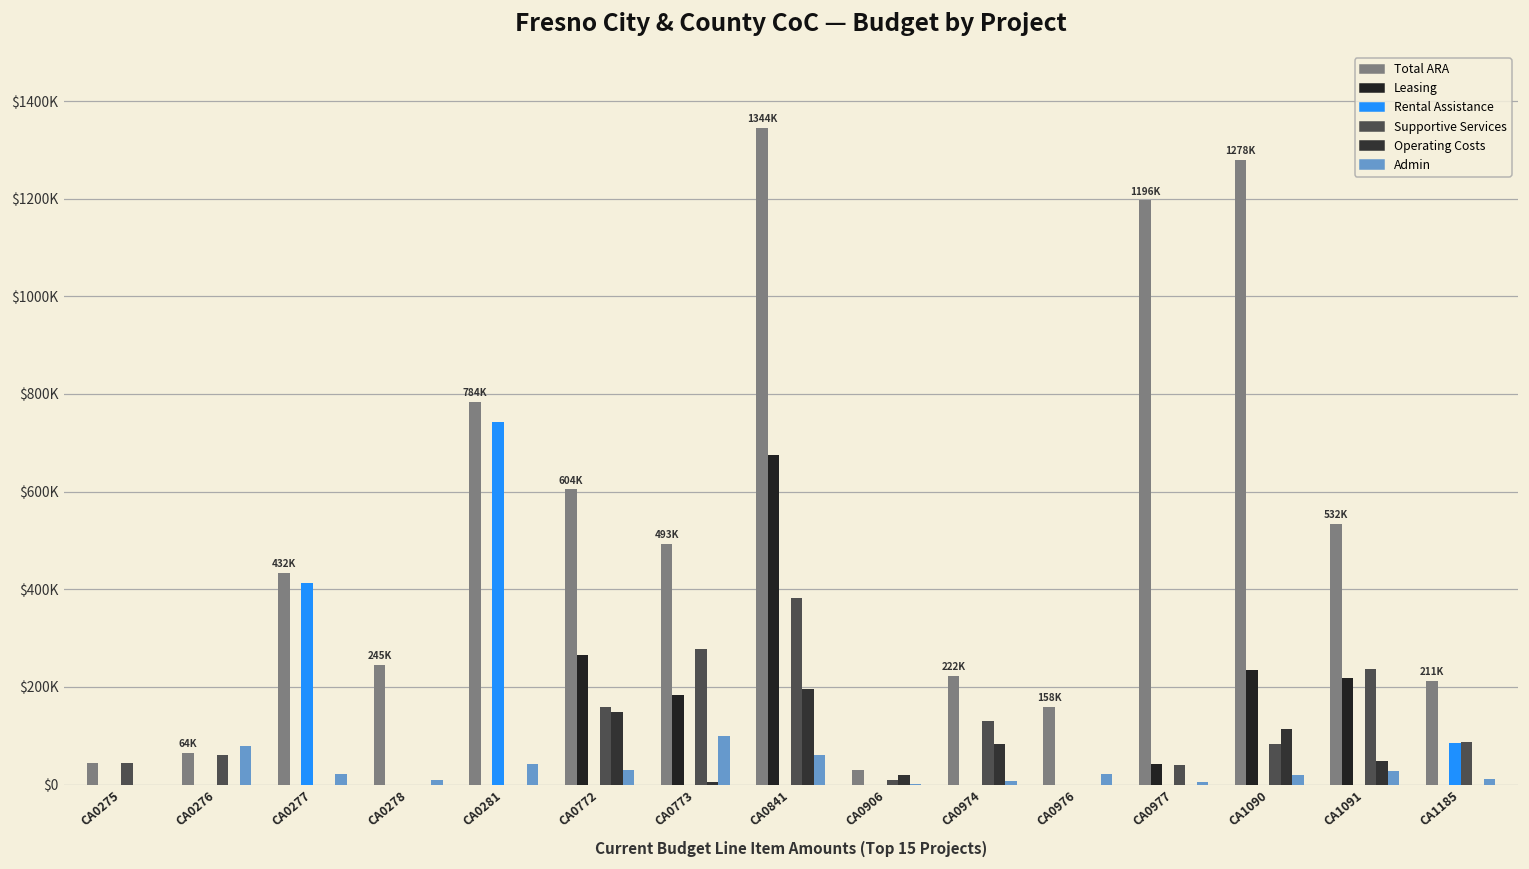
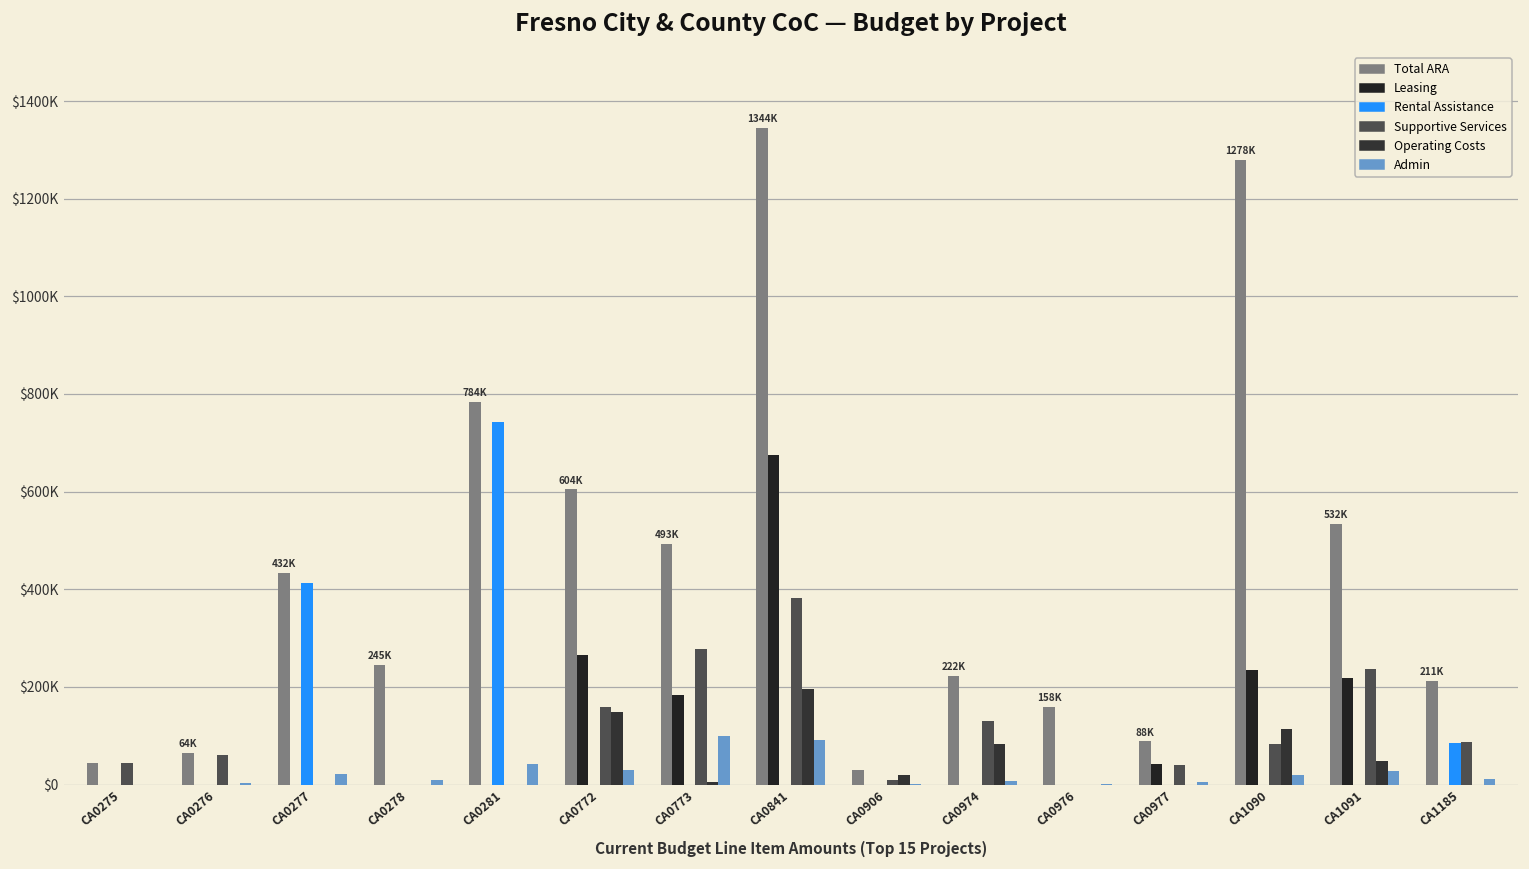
  {
    "Total ARA": {
      "CA0281": "784K",
      "CA0772": "604K",
      "CA0773": "493K",
      "CA0976": "158K",
-     "CA0977": "1196K"
+     "CA0977": "88K"
    },
    "Rental Assistance": {
      "CA0275": "$0",
      "CA0276": "$0",
      "CA0277": "$410000",
      "CA0278": "$0",
      "CA0281": "$740000",
      "CA0772": "$0",
      "CA0773": "$0",
      "CA0841": "$0",
      "CA0906": "$0",
      "CA0974": "$0",
      "CA0976": "$0",
      "CA0977": "$0",
      "CA1090": "$0",
      "CA1091": "$0",
      "CA1185": "$90000"
    },
    "Admin": {
      "CA0275": "$0",
-     "CA0276": "$80000",
+     "CA0276": "$0",
      "CA0277": "$20000",
      "CA0278": "$10000",
      "CA0281": "$40000",
      "CA0772": "$30000",
      "CA0773": "$100000",
-     "CA0841": "$60000",
+     "CA0841": "$90000",
      "CA0974": "$10000",
-     "CA0976": "$20000",
+     "CA0976": "$0",
      "CA1090": "$20000",
      "CA1091": "$30000",
      "CA1185": "$10000"
    }
  }
